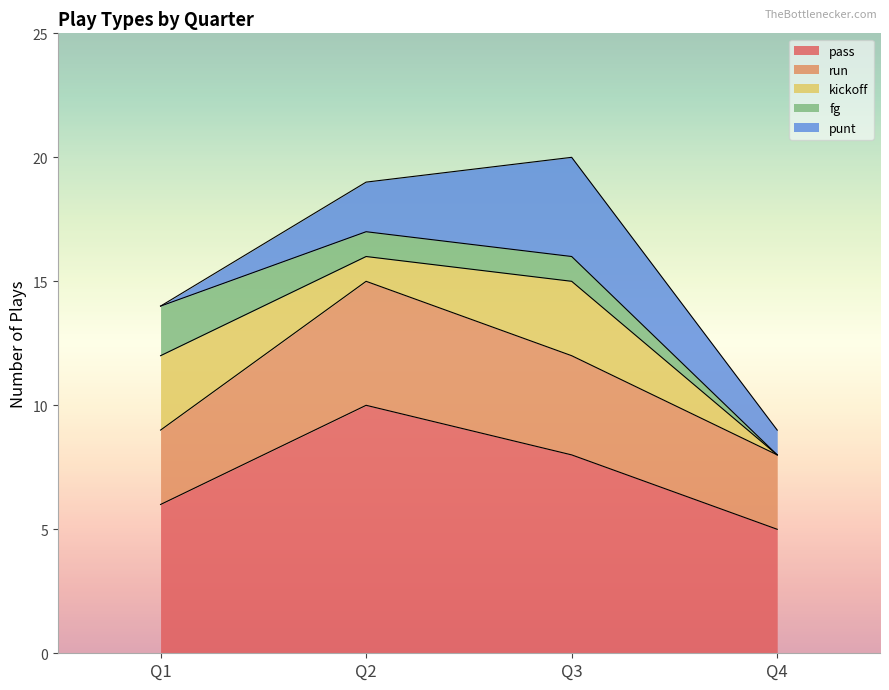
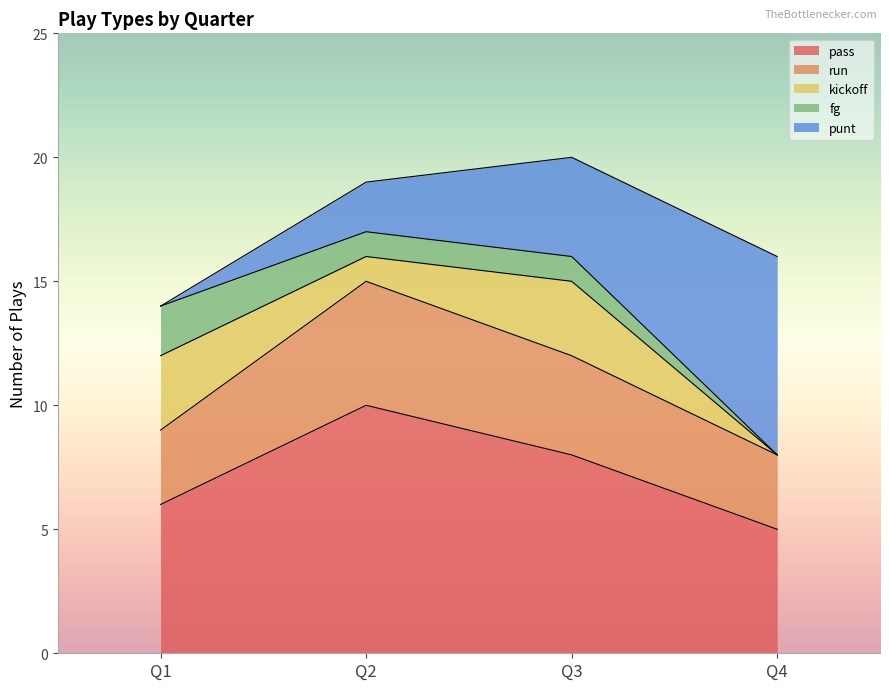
  {
    "kickoff": {
      "Q1": 3,
      "Q2": 1,
      "Q3": 3
    },
    "fg": {
      "Q2": 1,
      "Q3": 1
    },
    "punt": {
      "Q2": 2,
      "Q3": 4,
-     "Q4": 1
+     "Q4": 8
    }
  }
